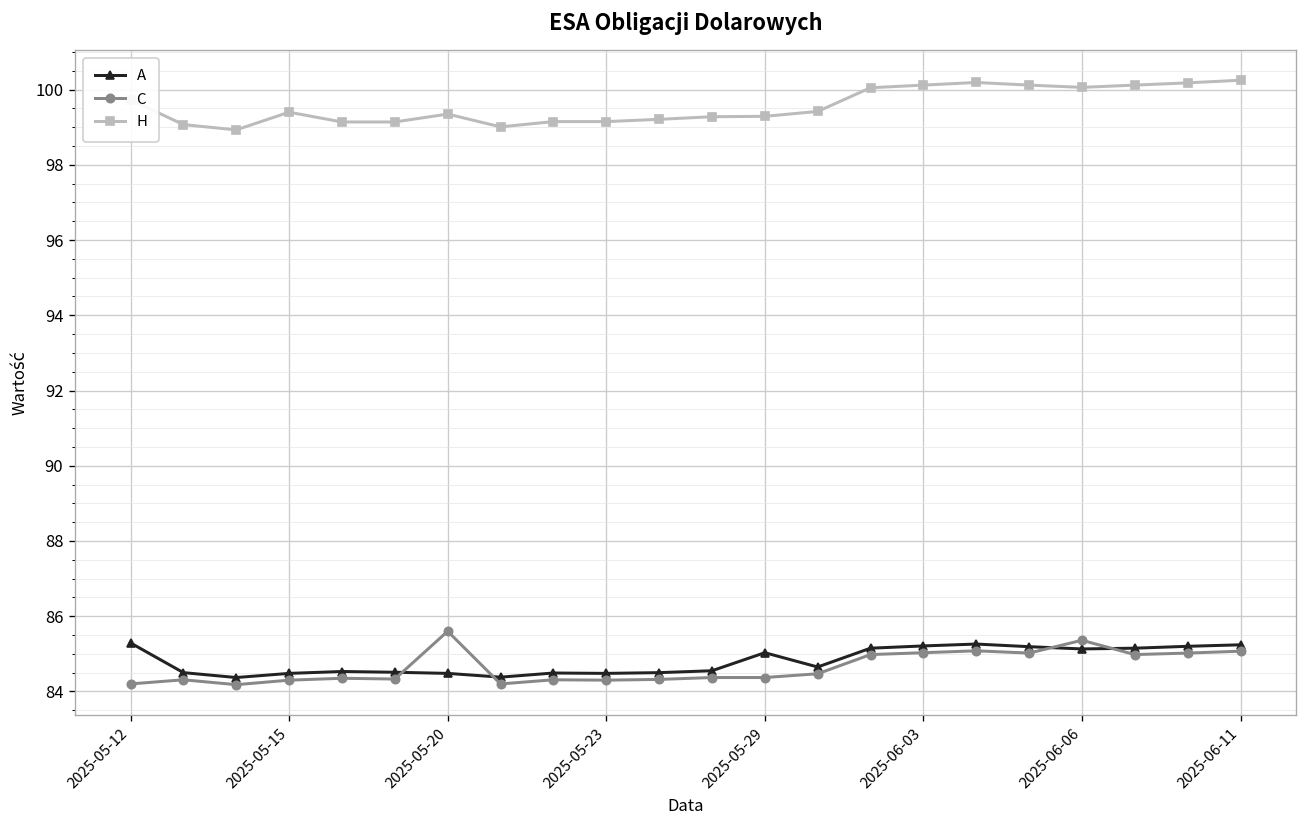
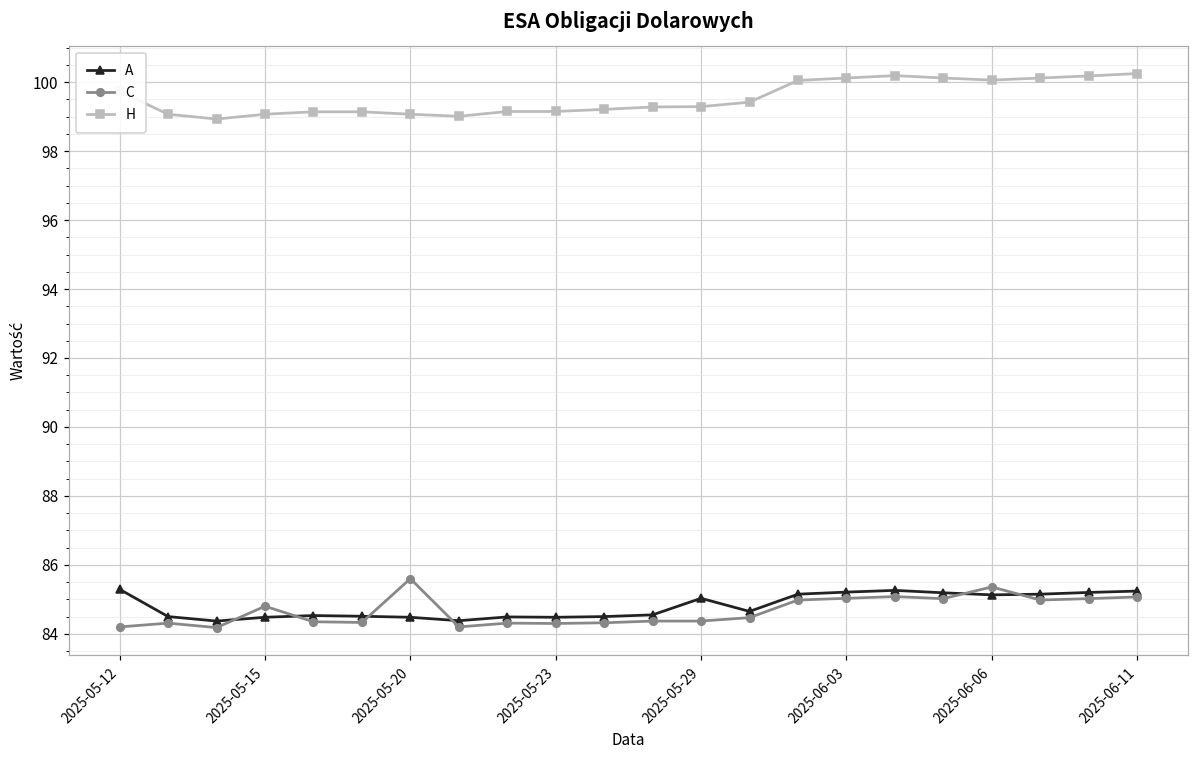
  {
    "A": {
      "2025-05-12": 85.3,
      "2025-05-15": 84.5,
      "2025-05-20": 84.5,
      "2025-05-23": 84.5,
      "2025-05-29": 85.0,
      "2025-06-03": 85.2,
      "2025-06-06": 85.1,
      "2025-06-11": 85.2
    },
    "C": {
      "2025-05-12": 84.2,
-     "2025-05-15": 84.3,
+     "2025-05-15": 84.8,
      "2025-05-20": 85.6,
      "2025-05-23": 84.3,
      "2025-05-29": 84.4,
      "2025-06-03": 85.0,
      "2025-06-06": 85.4,
      "2025-06-11": 85.1
    },
    "H": {
-     "2025-05-15": 99.4,
-     "2025-05-20": 99.4,
+     "2025-05-15": 99.1,
+     "2025-05-20": 99.1,
      "2025-05-23": 99.2,
      "2025-05-29": 99.3,
      "2025-06-03": 100.1,
      "2025-06-06": 100.1,
      "2025-06-11": 100.3
    }
  }
